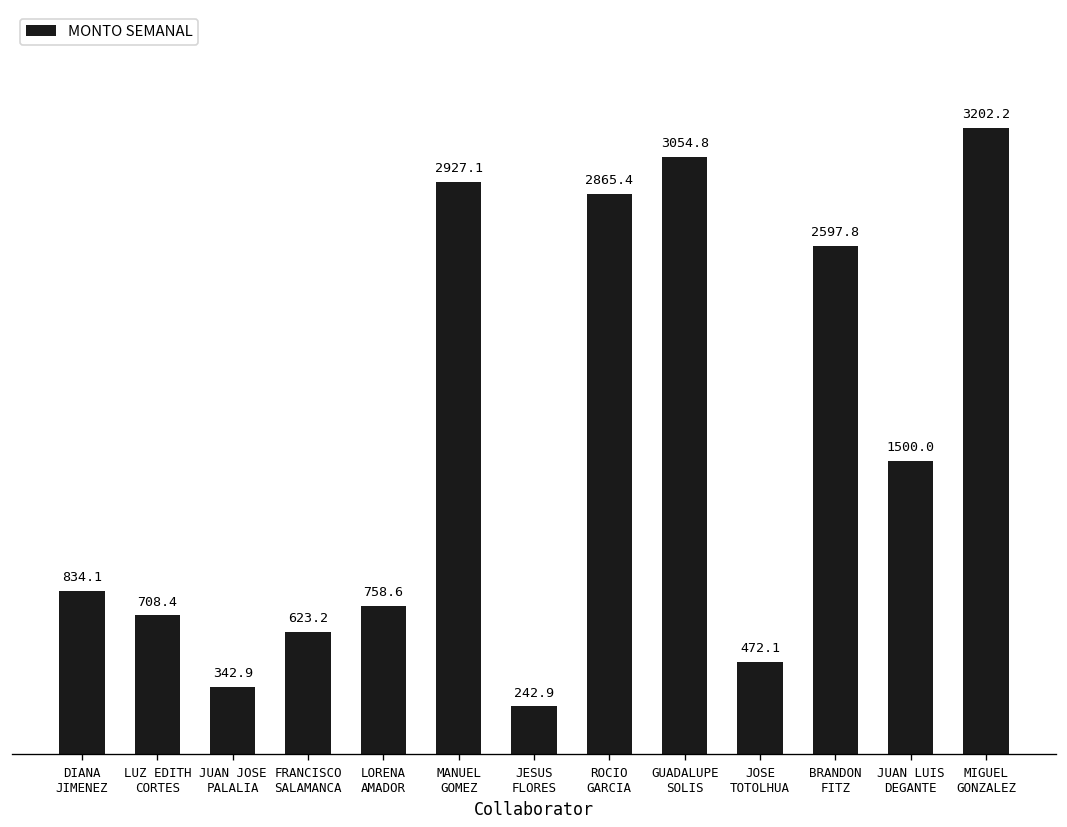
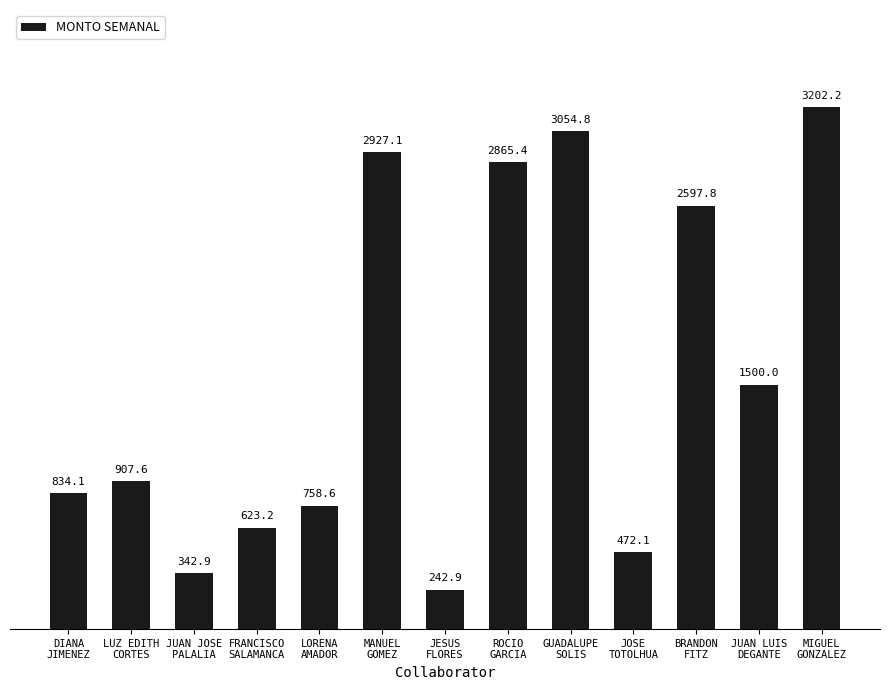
  {
    "DIANA JIMENEZ": 834.1,
-   "LUZ EDITH CORTES": 708.4,
+   "LUZ EDITH CORTES": 907.6,
    "JUAN JOSE PALALIA": 342.9,
    "FRANCISCO SALAMANCA": 623.2,
    "LORENA AMADOR": 758.6,
    "MANUEL GOMEZ": 2927.1,
    "JESUS FLORES": 242.9,
    "ROCIO GARCIA": 2865.4,
    "GUADALUPE SOLIS": 3054.8,
    "JOSE TOTOLHUA": 472.1,
    "BRANDON FITZ": 2597.8,
    "JUAN LUIS DEGANTE": 1500.0,
    "MIGUEL GONZALEZ": 3202.2
  }
